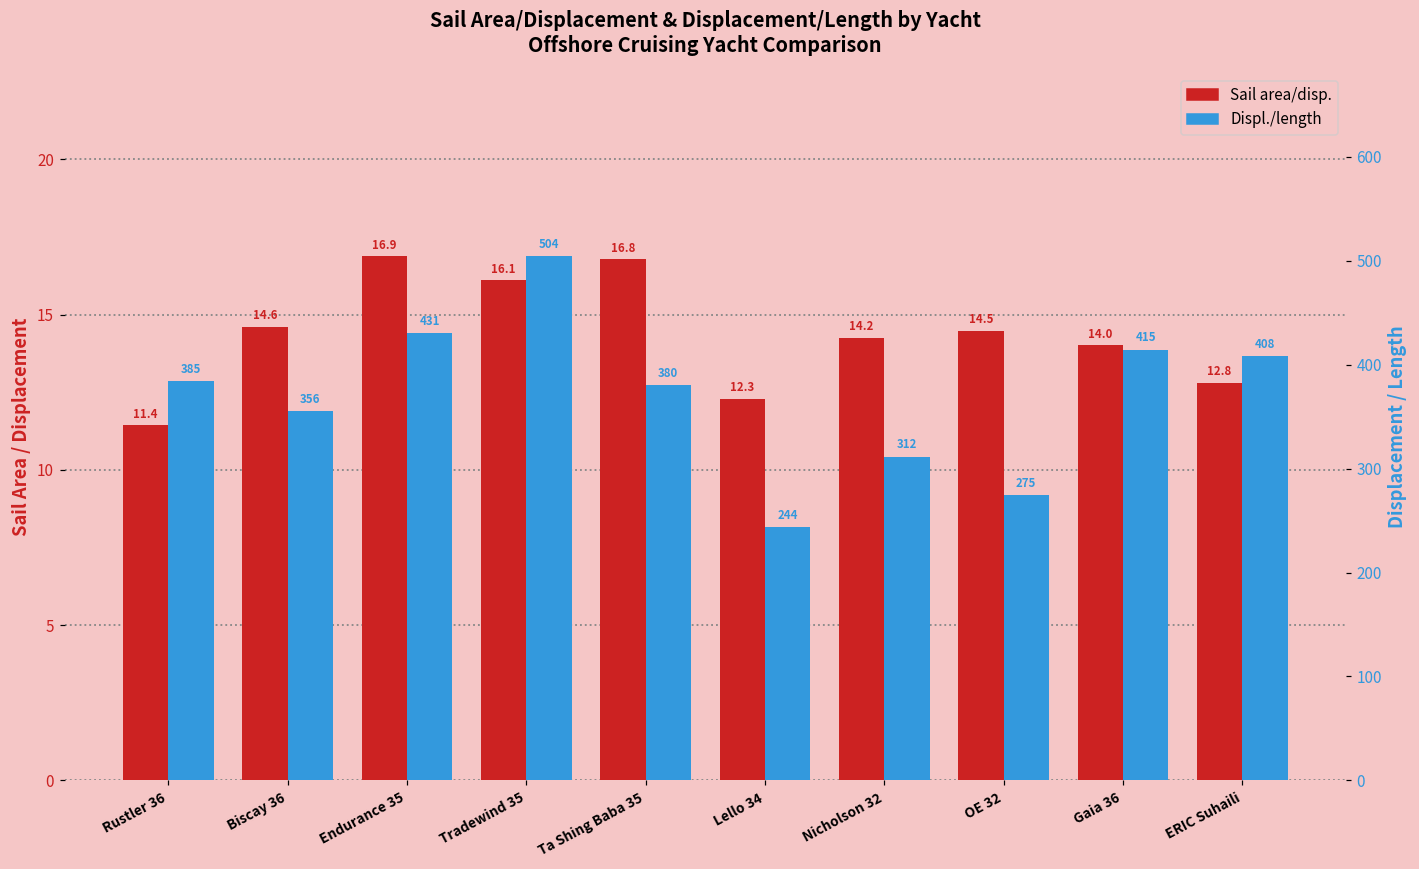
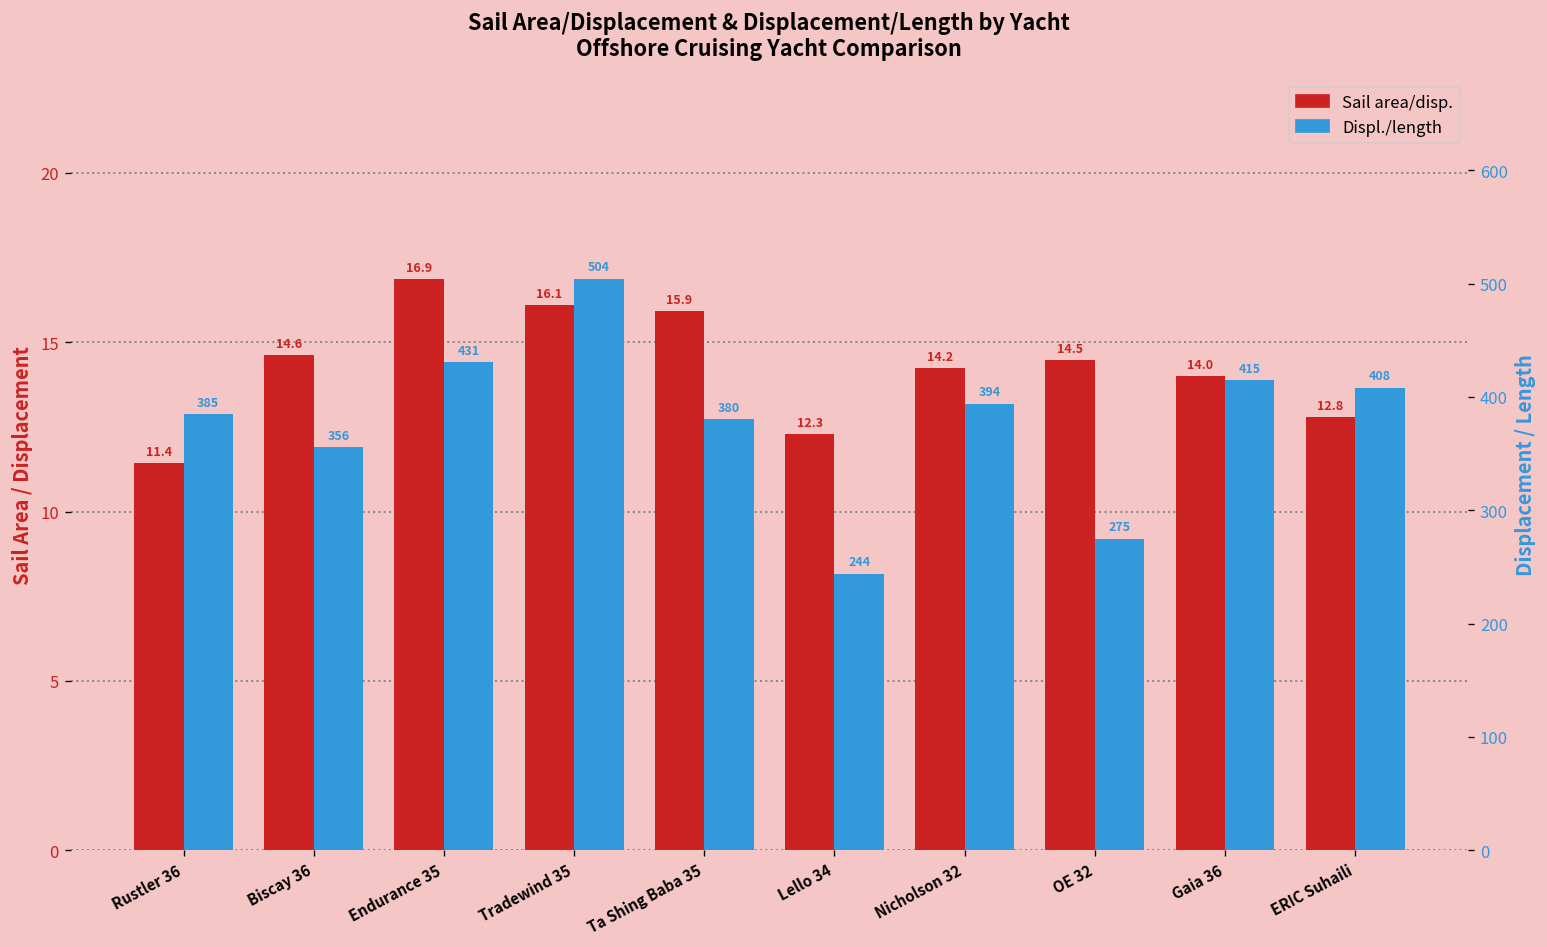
  {
    "Sail area/disp.": {
      "Rustler 36": 11.4,
      "Biscay 36": 14.6,
      "Endurance 35": 16.9,
      "Tradewind 35": 16.1,
-     "Ta Shing Baba 35": 16.8,
+     "Ta Shing Baba 35": 15.9,
      "Lello 34": 12.3,
      "Nicholson 32": 14.2,
      "OE 32": 14.5,
      "Gaia 36": 14.0,
      "ERIC Suhaili": 12.8
    },
    "Displ./length": {
      "Rustler 36": 385,
      "Biscay 36": 356,
      "Endurance 35": 431,
      "Tradewind 35": 504,
      "Ta Shing Baba 35": 380,
      "Lello 34": 244,
-     "Nicholson 32": 312,
+     "Nicholson 32": 394,
      "OE 32": 275,
      "Gaia 36": 415,
      "ERIC Suhaili": 408
    }
  }
